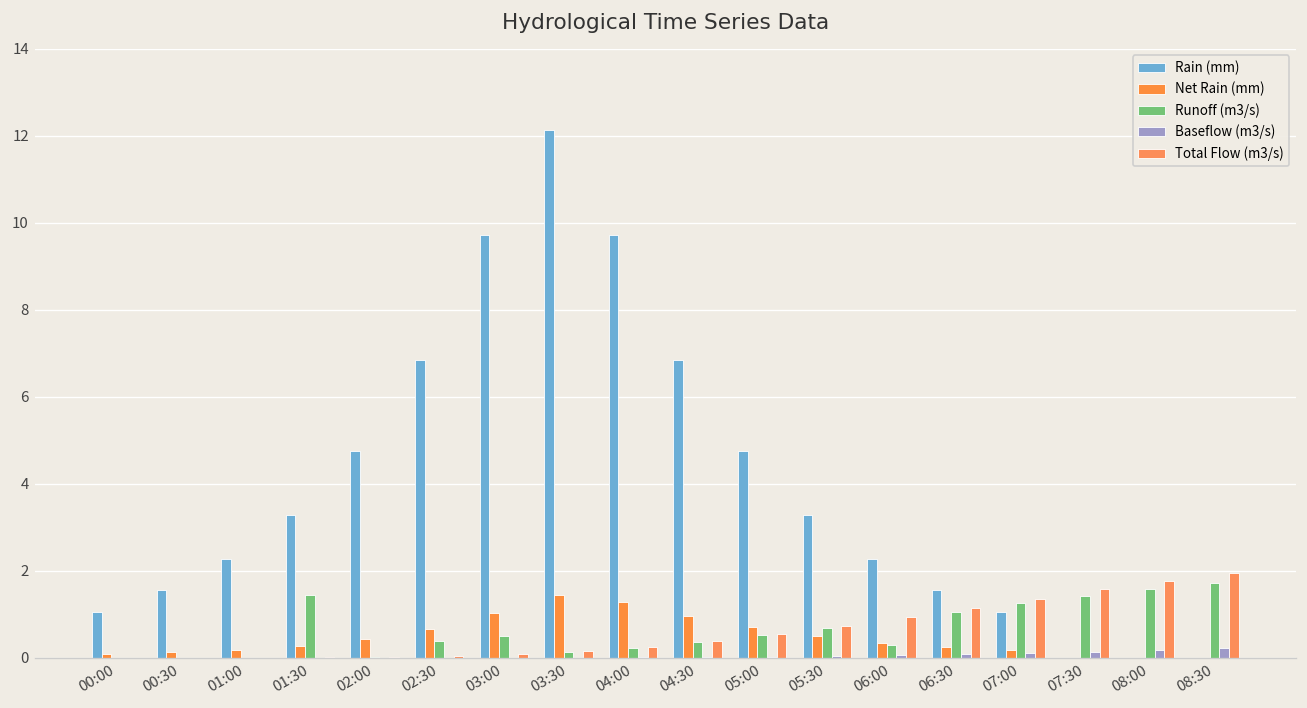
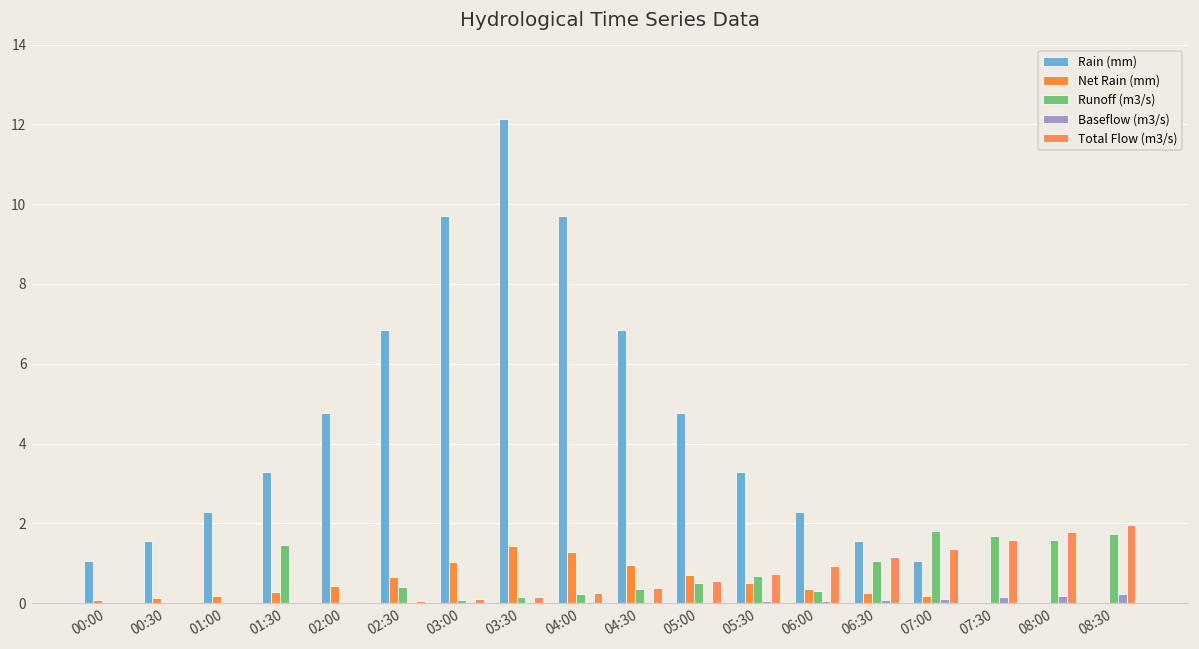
  {
    "Runoff (m3/s)": {
      "00:00": 0.0,
      "01:30": 1.4,
      "02:30": 0.4,
-     "03:00": 0.5,
+     "03:00": 0.1,
      "03:30": 0.1,
      "04:00": 0.2,
      "04:30": 0.4,
      "05:00": 0.5,
      "05:30": 0.7,
      "06:00": 0.3,
      "06:30": 1.1,
-     "07:00": 1.3,
-     "07:30": 1.4,
+     "07:00": 1.8,
+     "07:30": 1.7,
      "08:00": 1.6,
      "08:30": 1.7
    }
  }
